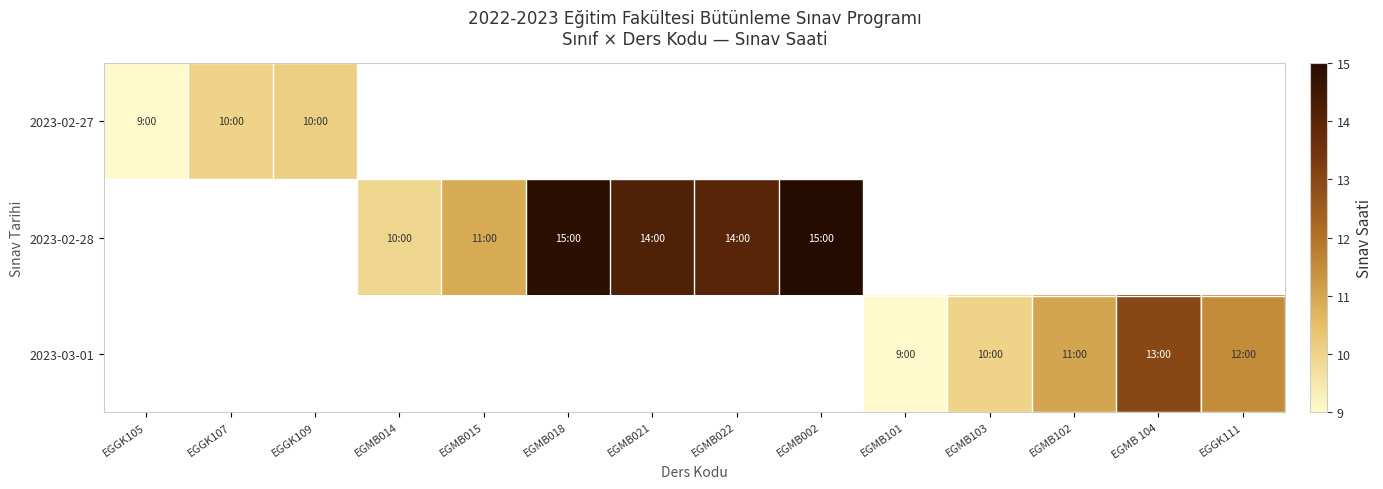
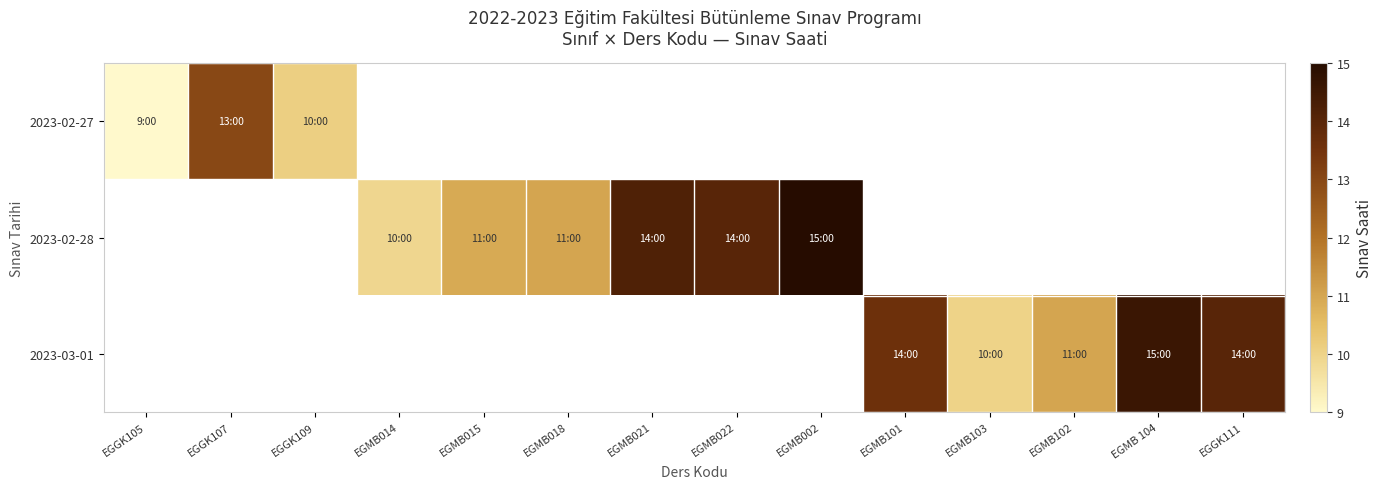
  {
    "2023-02-27": {
-     "EGGK107": "10:00"
+     "EGGK107": "13:00"
    },
    "2023-02-28": {
-     "EGMB018": "15:00"
+     "EGMB018": "11:00"
    },
    "2023-03-01": {
-     "EGMB101": "9:00",
-     "EGMB 104": "13:00",
-     "EGGK111": "12:00"
+     "EGMB101": "14:00",
+     "EGMB 104": "15:00",
+     "EGGK111": "14:00"
    }
  }
